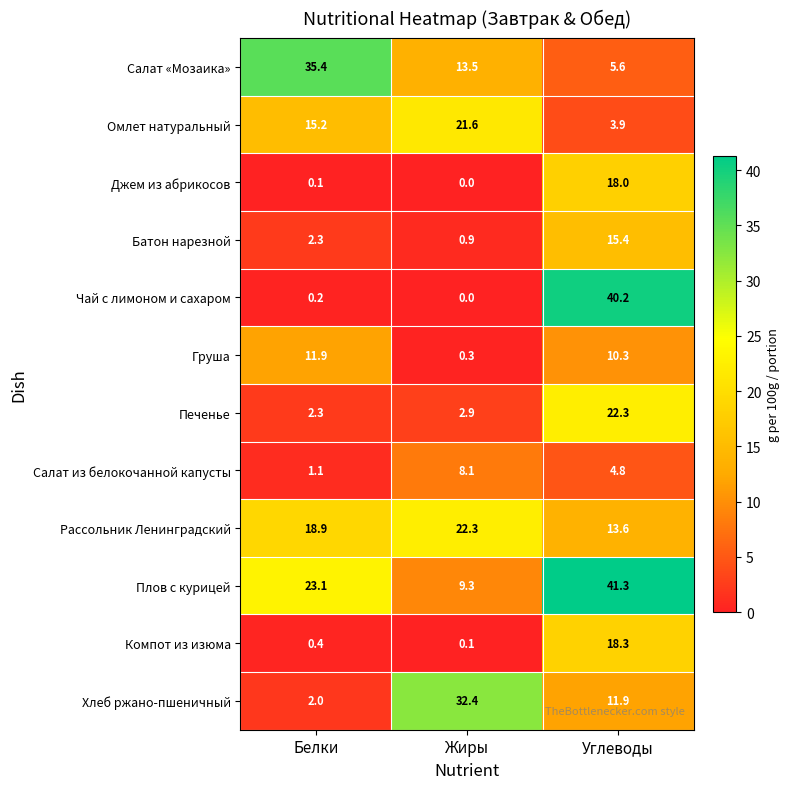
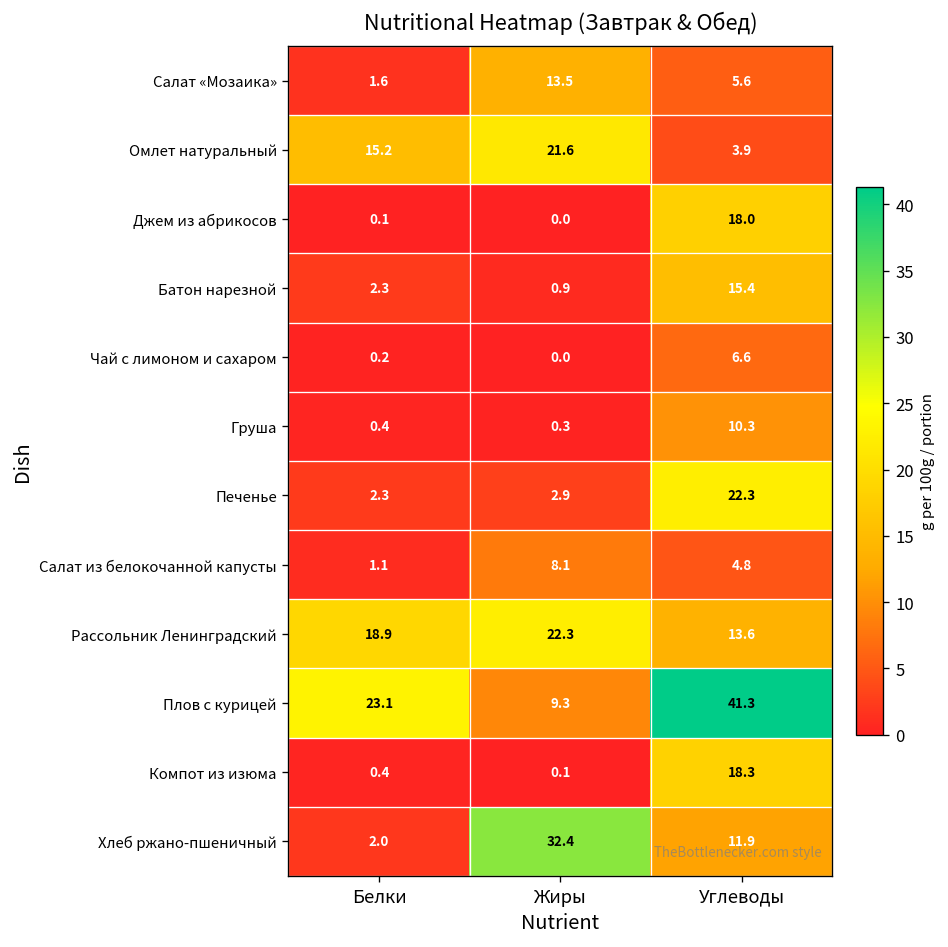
  {
    "Салат «Мозаика»": {
-     "Белки": 35.4,
+     "Белки": 1.6,
      "Жиры": 13.5,
      "Углеводы": 5.6
    },
    "Омлет натуральный": {
      "Белки": 15.2,
      "Жиры": 21.6,
      "Углеводы": 3.9
    },
    "Джем из абрикосов": {
      "Белки": 0.1,
      "Жиры": 0.0,
      "Углеводы": 18.0
    },
    "Батон нарезной": {
      "Белки": 2.3,
      "Жиры": 0.9,
      "Углеводы": 15.4
    },
    "Чай с лимоном и сахаром": {
      "Белки": 0.2,
      "Жиры": 0.0,
-     "Углеводы": 40.2
+     "Углеводы": 6.6
    },
    "Груша": {
-     "Белки": 11.9,
+     "Белки": 0.4,
      "Жиры": 0.3,
      "Углеводы": 10.3
    },
    "Печенье": {
      "Белки": 2.3,
      "Жиры": 2.9,
      "Углеводы": 22.3
    },
    "Салат из белокочанной капусты": {
      "Белки": 1.1,
      "Жиры": 8.1,
      "Углеводы": 4.8
    },
    "Рассольник Ленинградский": {
      "Белки": 18.9,
      "Жиры": 22.3,
      "Углеводы": 13.6
    },
    "Плов с курицей": {
      "Белки": 23.1,
      "Жиры": 9.3,
      "Углеводы": 41.3
    },
    "Компот из изюма": {
      "Белки": 0.4,
      "Жиры": 0.1,
      "Углеводы": 18.3
    },
    "Хлеб ржано-пшеничный": {
      "Белки": 2.0,
      "Жиры": 32.4
    }
  }
